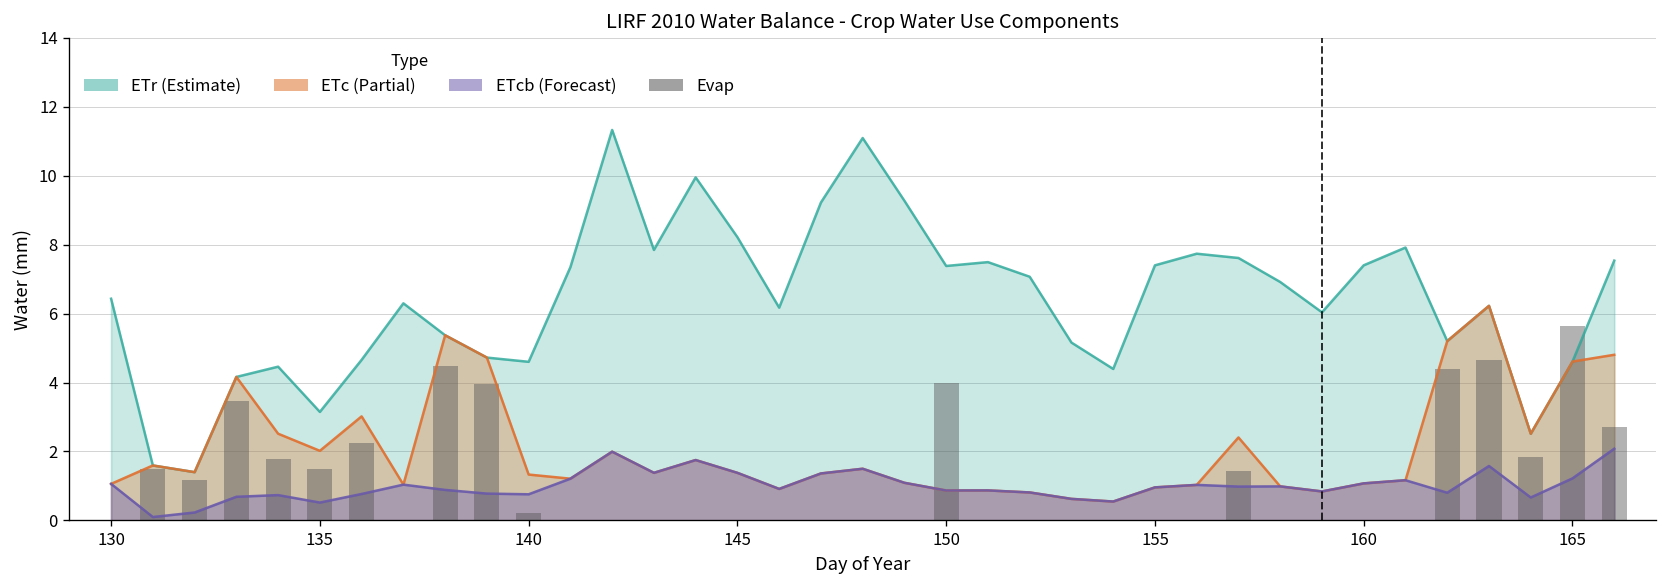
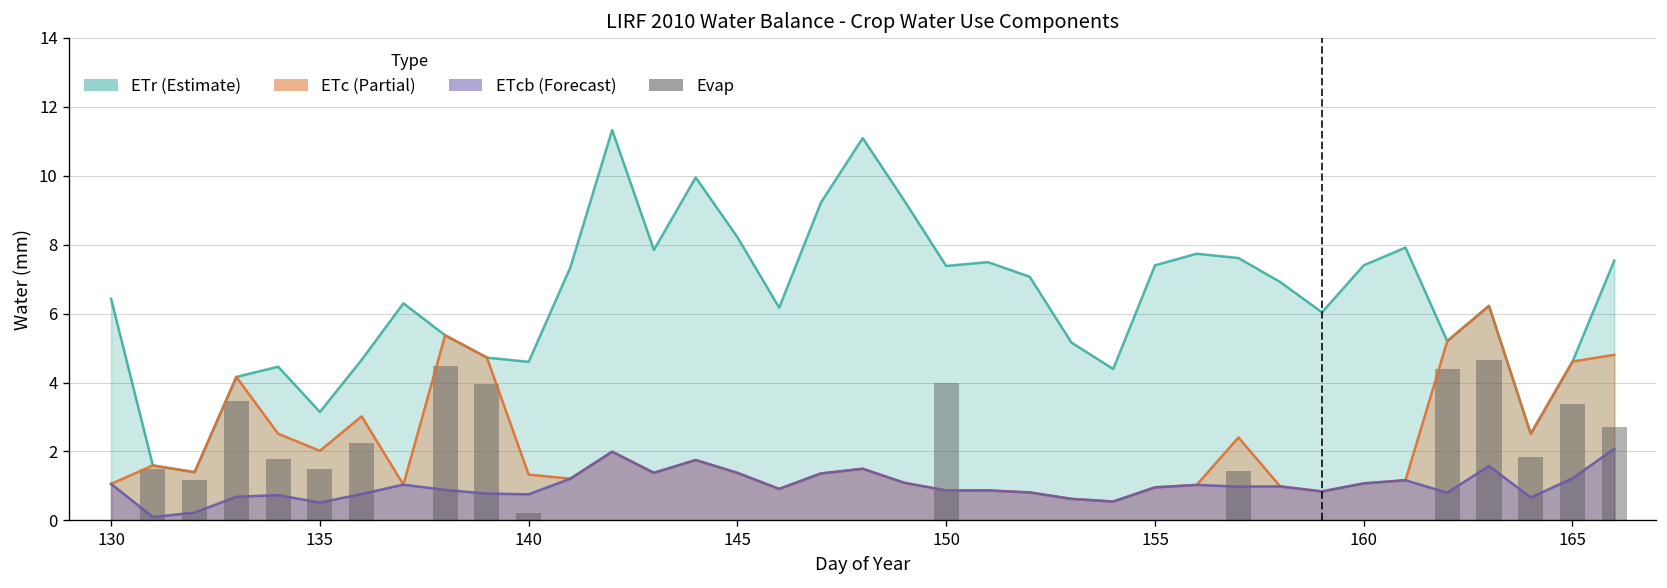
  {
    "Evap": {
      "130": 0.0,
      "135": 1.5,
      "140": 0.2,
      "145": 0.0,
      "150": 4.0,
      "155": 0.0,
      "160": 0.0,
-     "165": 5.6
+     "165": 3.4
    }
  }
